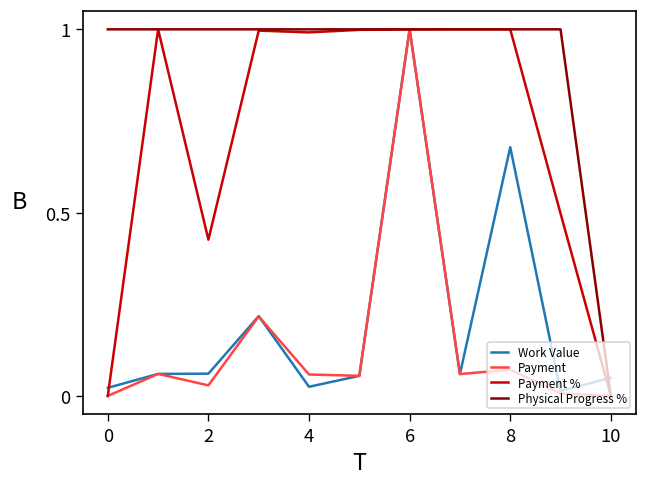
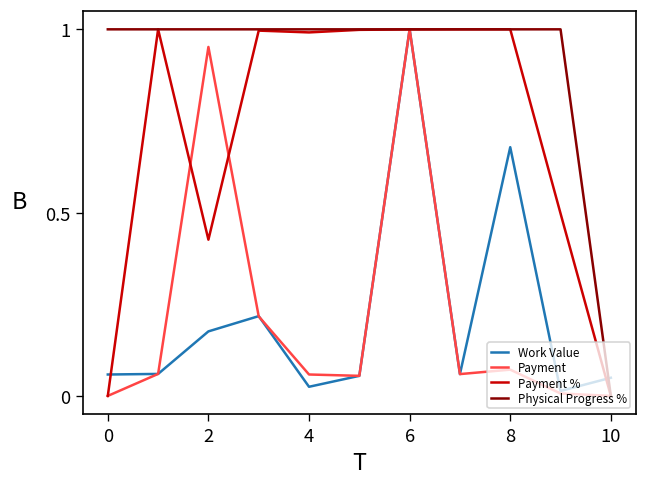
  {
    "Work Value": {
-     "0": 0.02,
-     "2": 0.06,
+     "0": 0.06,
+     "2": 0.18,
      "4": 0.02,
      "8": 0.68
    },
    "Payment": {
-     "2": 0.03,
+     "2": 0.95,
      "4": 0.06
    },
    "Payment %": {
      "2": 0.43
    },
    "Physical Progress %": {
      "0": 1.00,
      "2": 1.00
    }
  }
